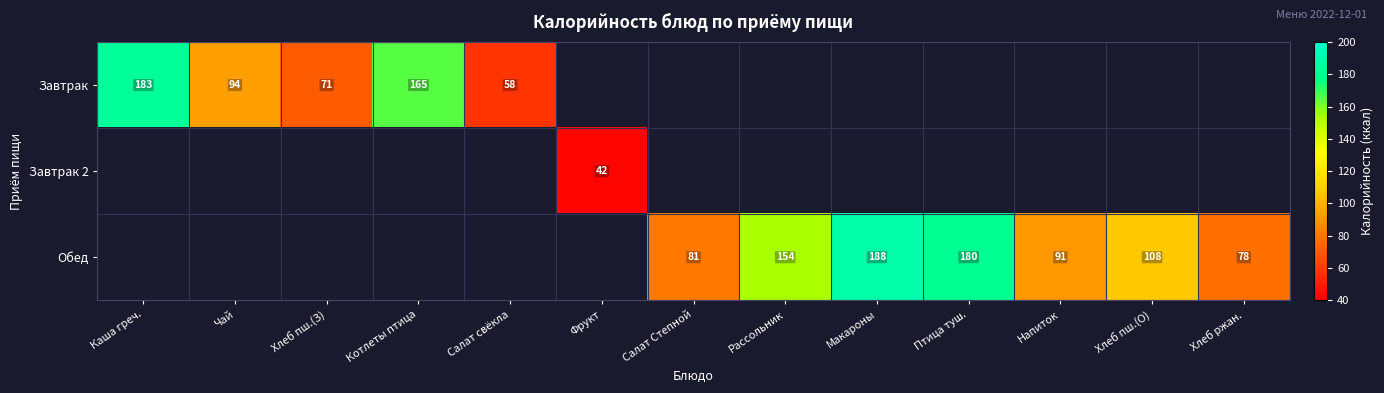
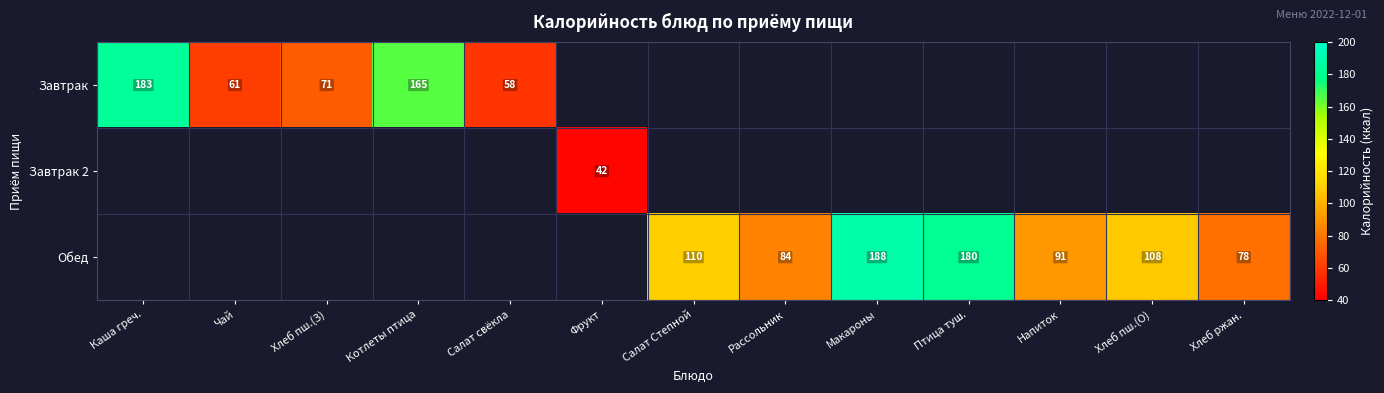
  {
    "Завтрак": {
-     "Чай": 94
+     "Чай": 61
    },
    "Обед": {
-     "Салат Степной": 81,
-     "Рассольник": 154
+     "Салат Степной": 110,
+     "Рассольник": 84
    }
  }
